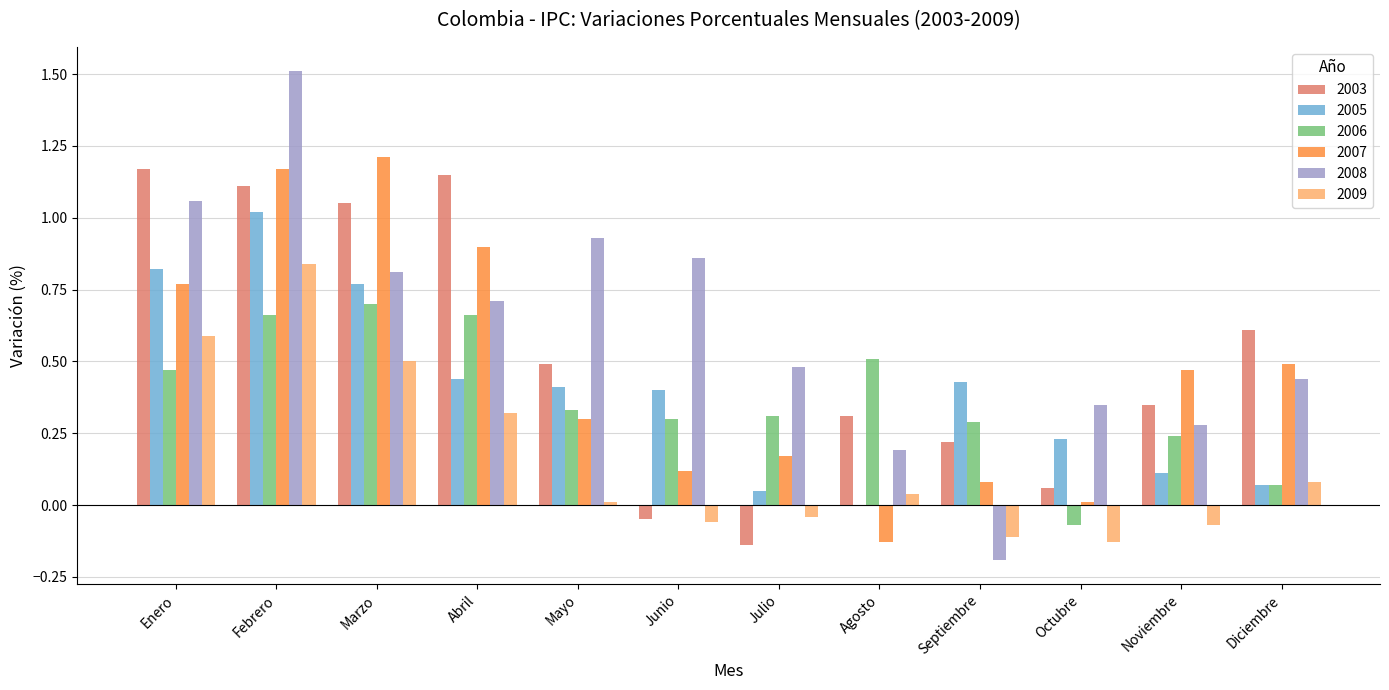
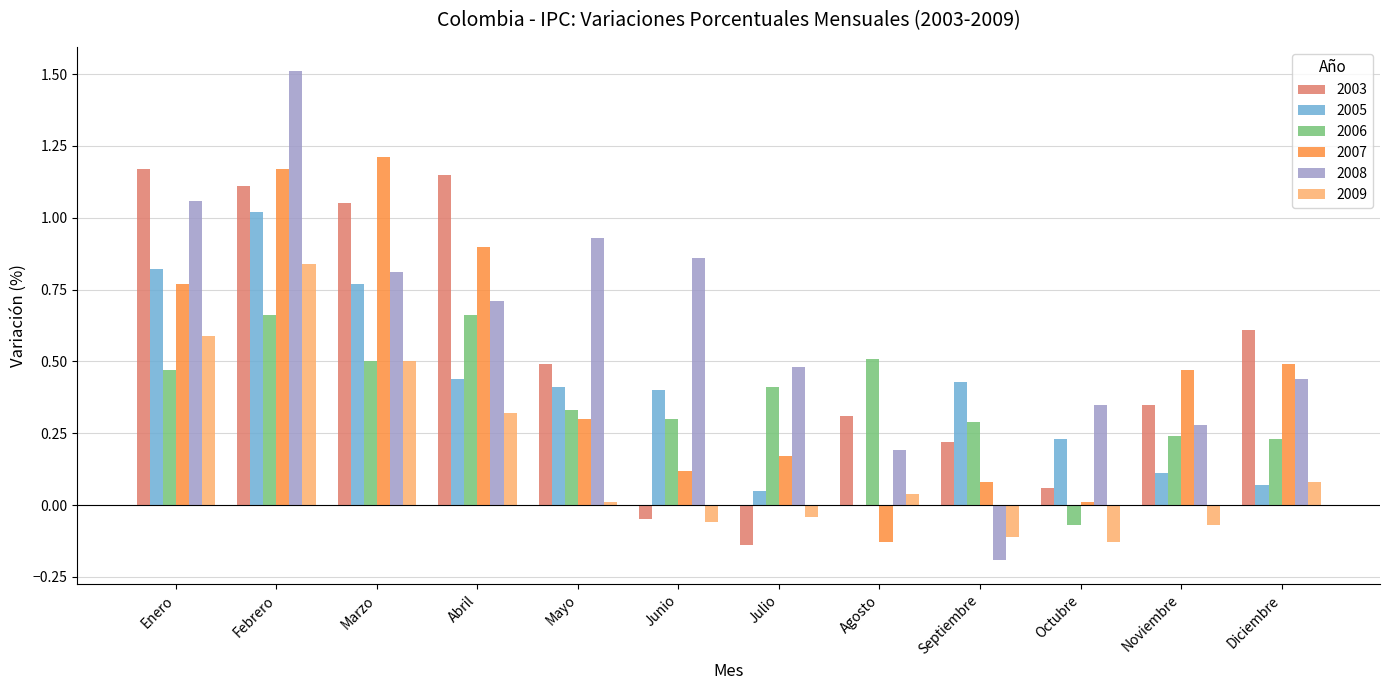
  {
    "2006": {
      "Enero": 0.47,
      "Febrero": 0.66,
-     "Marzo": 0.7,
+     "Marzo": 0.5,
      "Abril": 0.66,
      "Mayo": 0.33,
      "Junio": 0.30,
-     "Julio": 0.31,
+     "Julio": 0.41,
      "Agosto": 0.51,
      "Septiembre": 0.29,
      "Octubre": -0.07,
      "Noviembre": 0.24,
-     "Diciembre": 0.07
+     "Diciembre": 0.23
    }
  }
